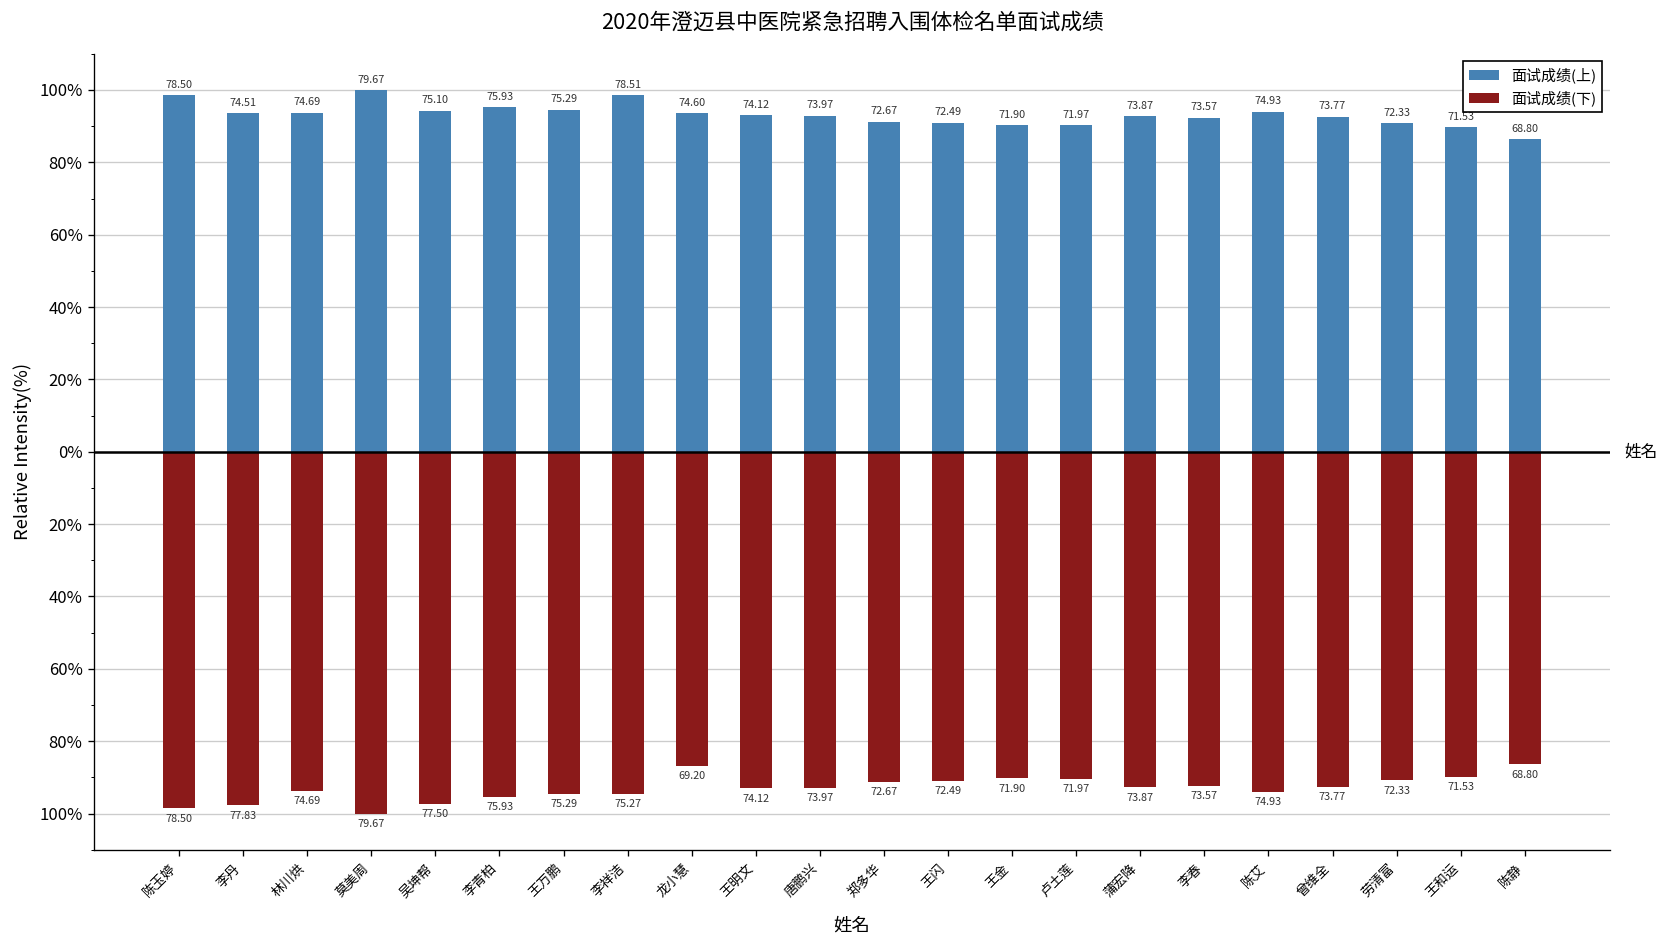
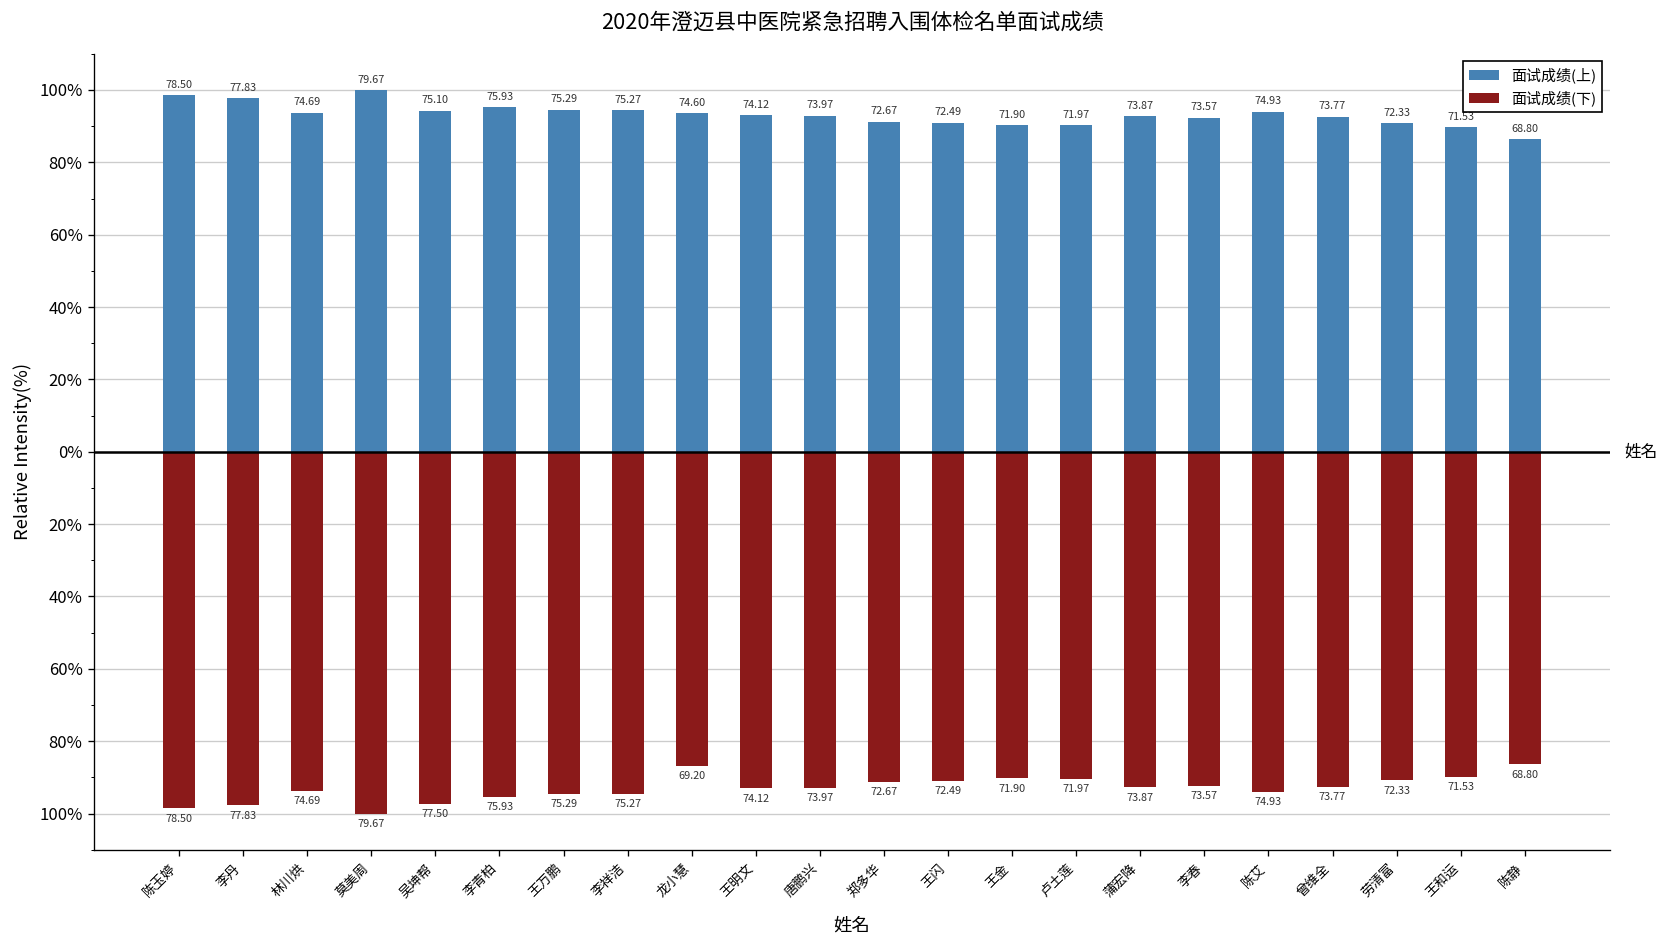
  {
    "面试成绩(上)": {
-     "李丹": 74.51,
-     "李祥洁": 78.51
+     "李丹": 77.83,
+     "李祥洁": 75.27
    }
  }
